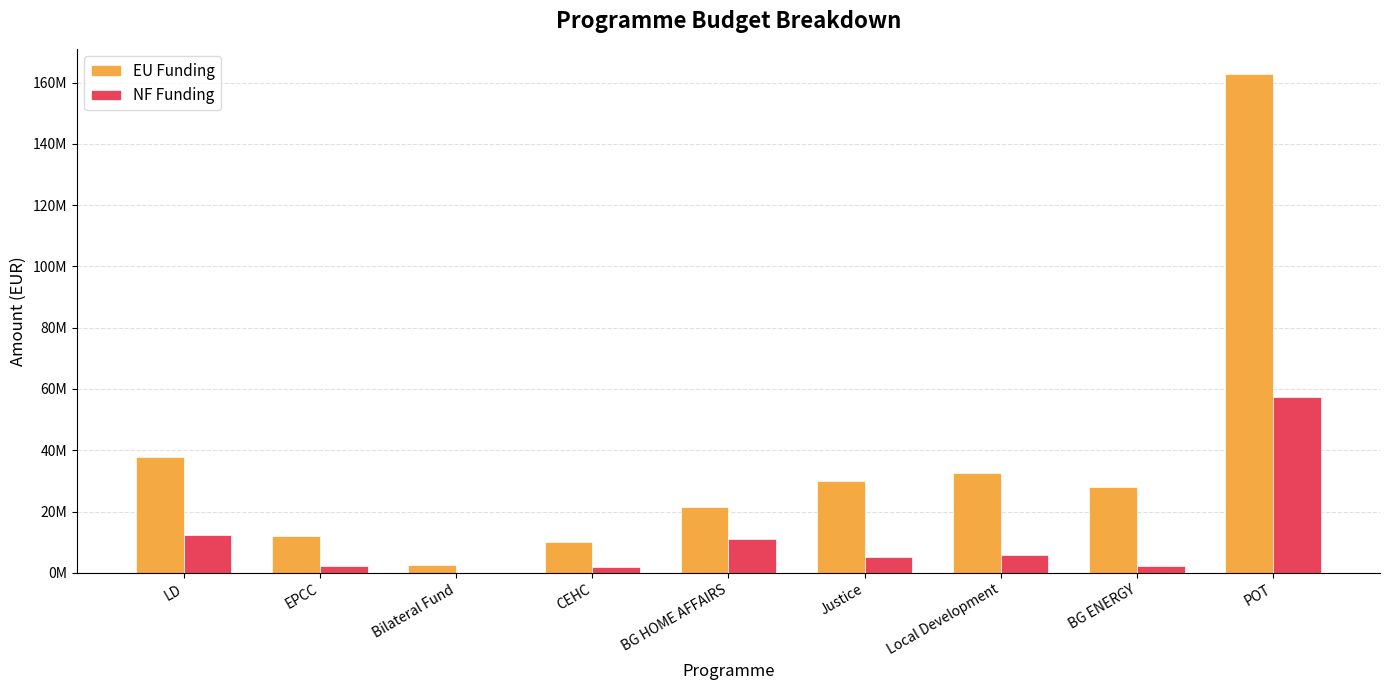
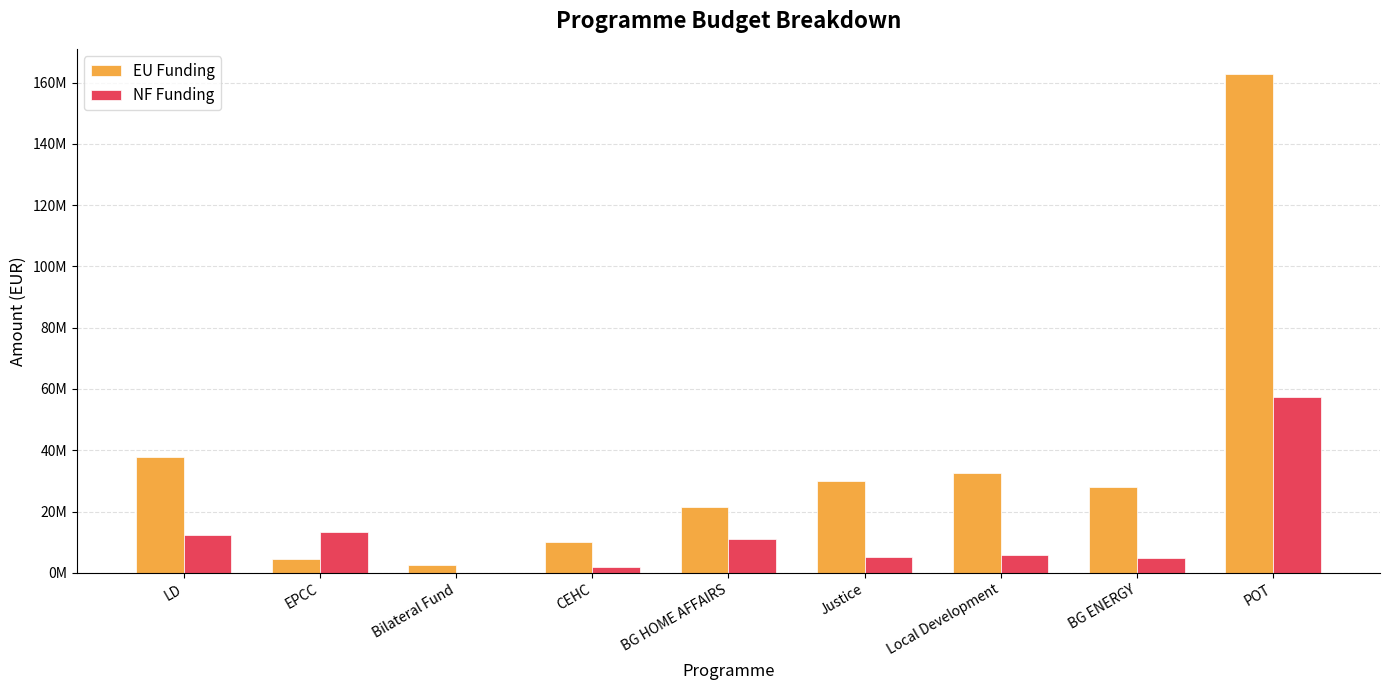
  {
    "EU Funding": {
      "LD": 38000000,
-     "EPCC": 12000000,
+     "EPCC": 5000000,
      "Bilateral Fund": 3000000,
      "CEHC": 10000000,
      "BG HOME AFFAIRS": 21000000,
      "Justice": 30000000,
      "Local Development": 33000000,
      "BG ENERGY": 28000000,
      "POT": 163000000
    },
    "NF Funding": {
      "LD": 12000000,
-     "EPCC": 2000000,
+     "EPCC": 13000000,
      "Bilateral Fund": 0,
      "CEHC": 2000000,
      "BG HOME AFFAIRS": 11000000,
      "Justice": 5000000,
      "Local Development": 6000000,
-     "BG ENERGY": 2000000,
+     "BG ENERGY": 5000000,
      "POT": 57000000
    }
  }
